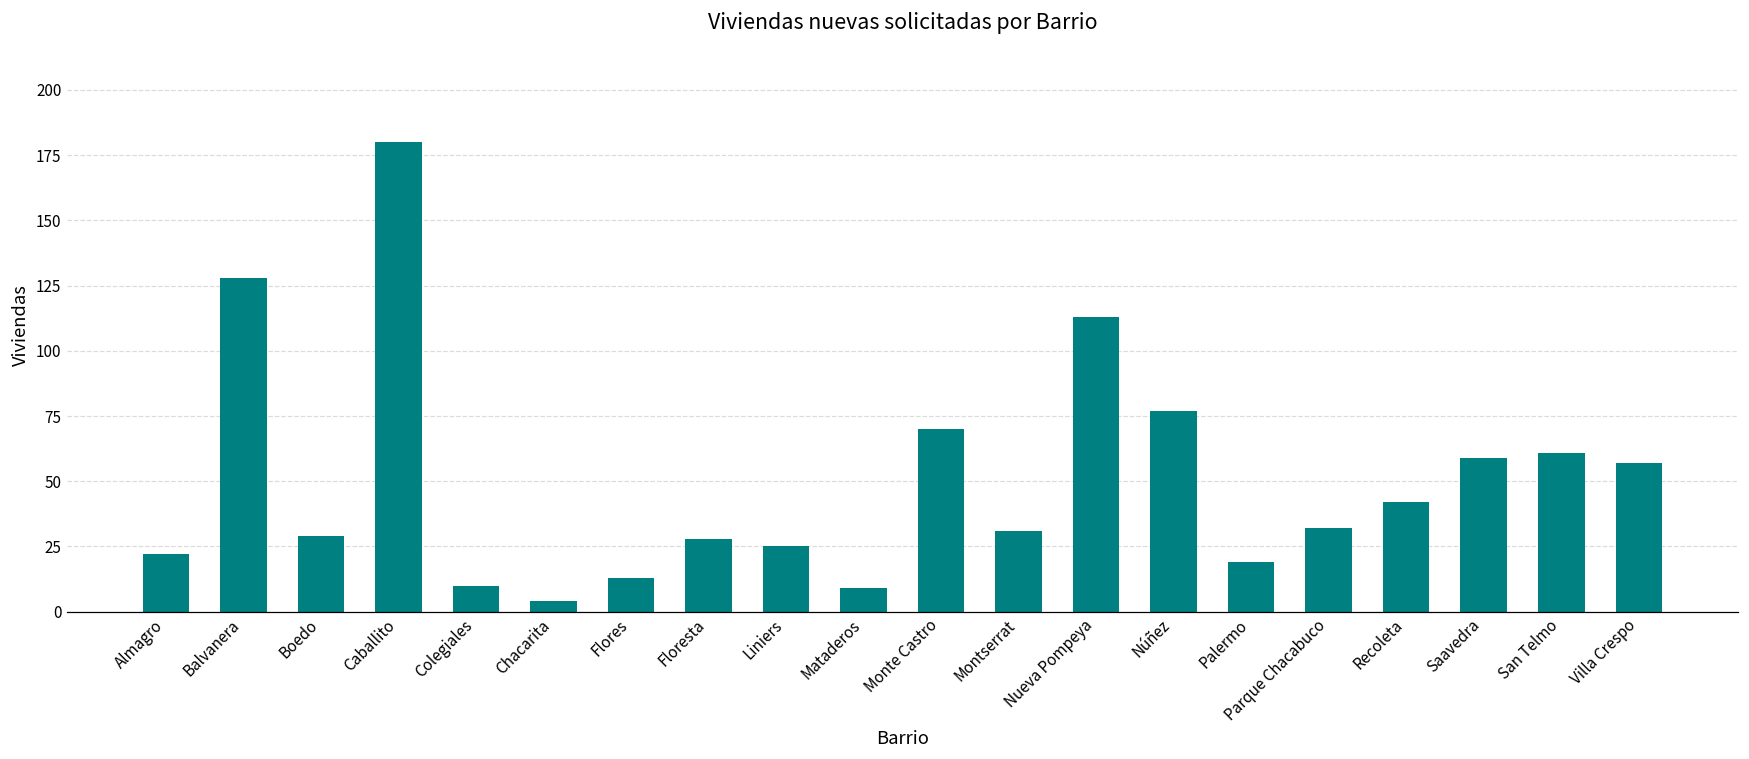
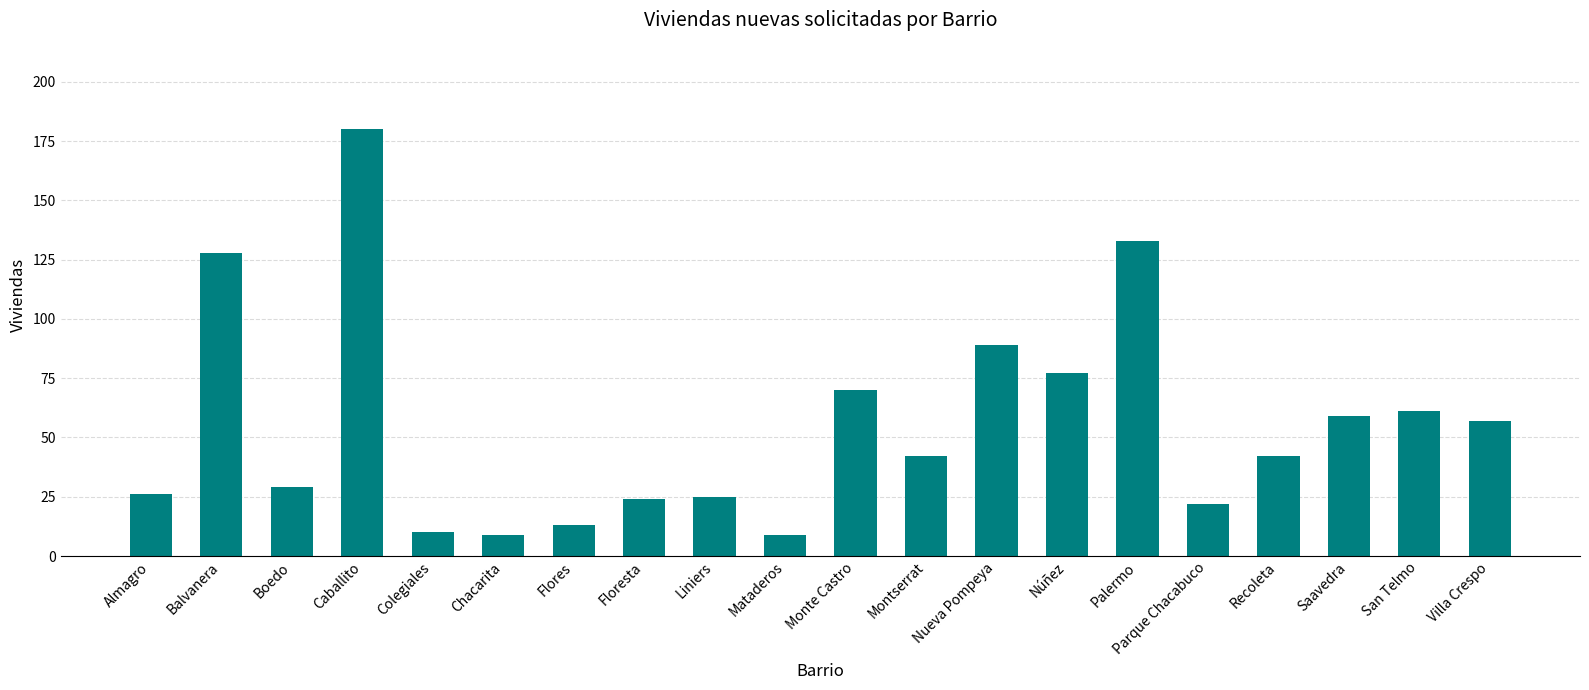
  {
-   "Almagro": 22,
+   "Almagro": 26,
    "Balvanera": 128,
    "Boedo": 29,
    "Caballito": 180,
    "Colegiales": 10,
-   "Chacarita": 4,
+   "Chacarita": 9,
    "Flores": 13,
-   "Floresta": 28,
+   "Floresta": 24,
    "Liniers": 25,
    "Mataderos": 9,
    "Monte Castro": 70,
-   "Montserrat": 31,
-   "Nueva Pompeya": 113,
+   "Montserrat": 42,
+   "Nueva Pompeya": 89,
    "Núñez": 77,
-   "Palermo": 19,
-   "Parque Chacabuco": 32,
+   "Palermo": 133,
+   "Parque Chacabuco": 22,
    "Recoleta": 42,
    "Saavedra": 59,
    "San Telmo": 61,
    "Villa Crespo": 57
  }
